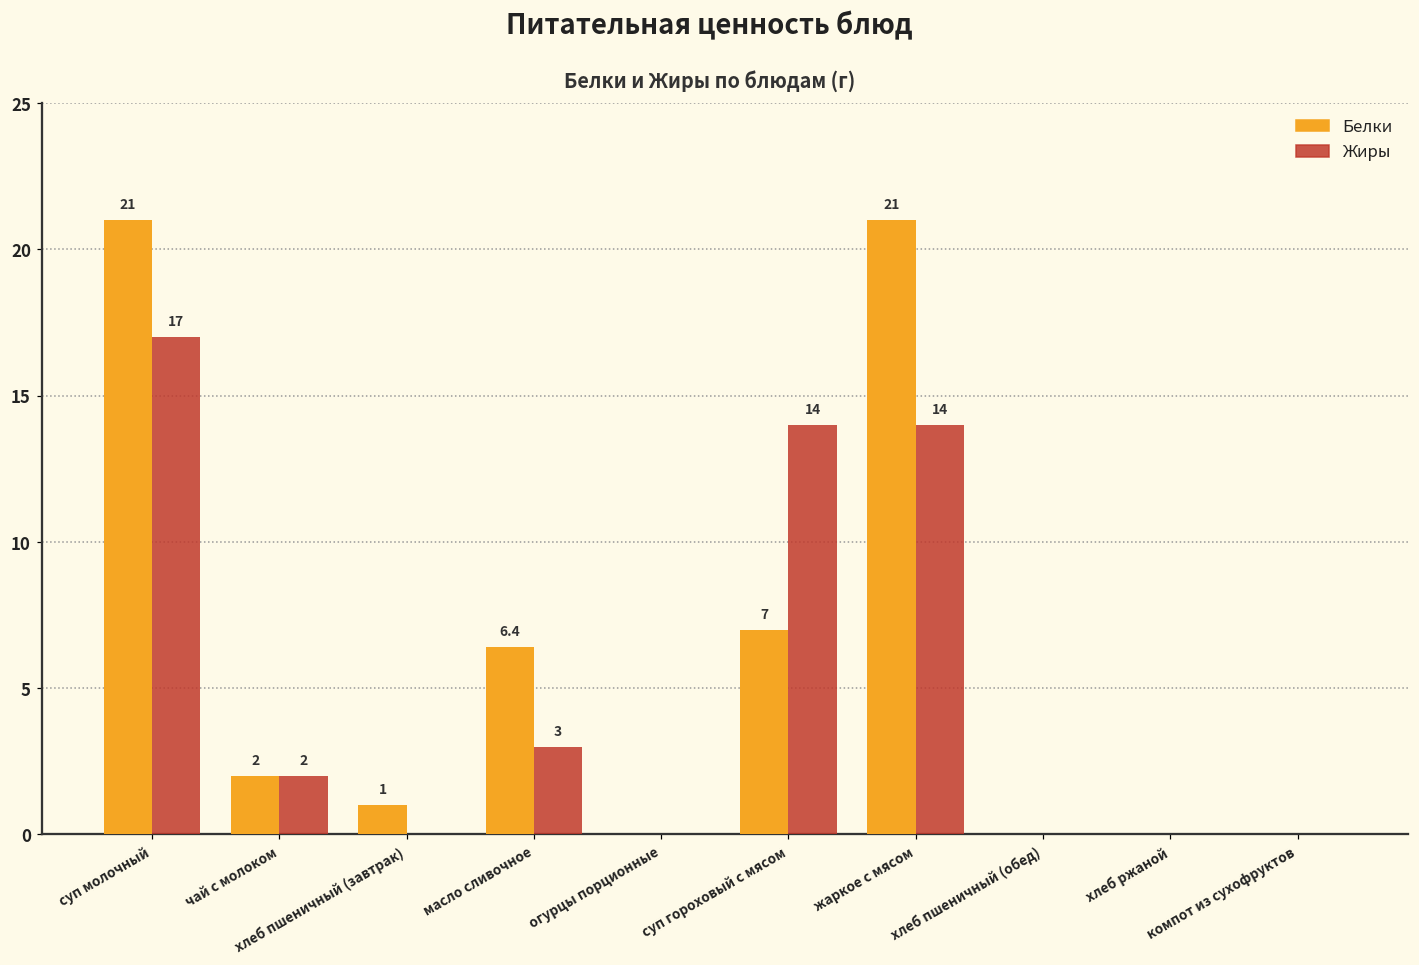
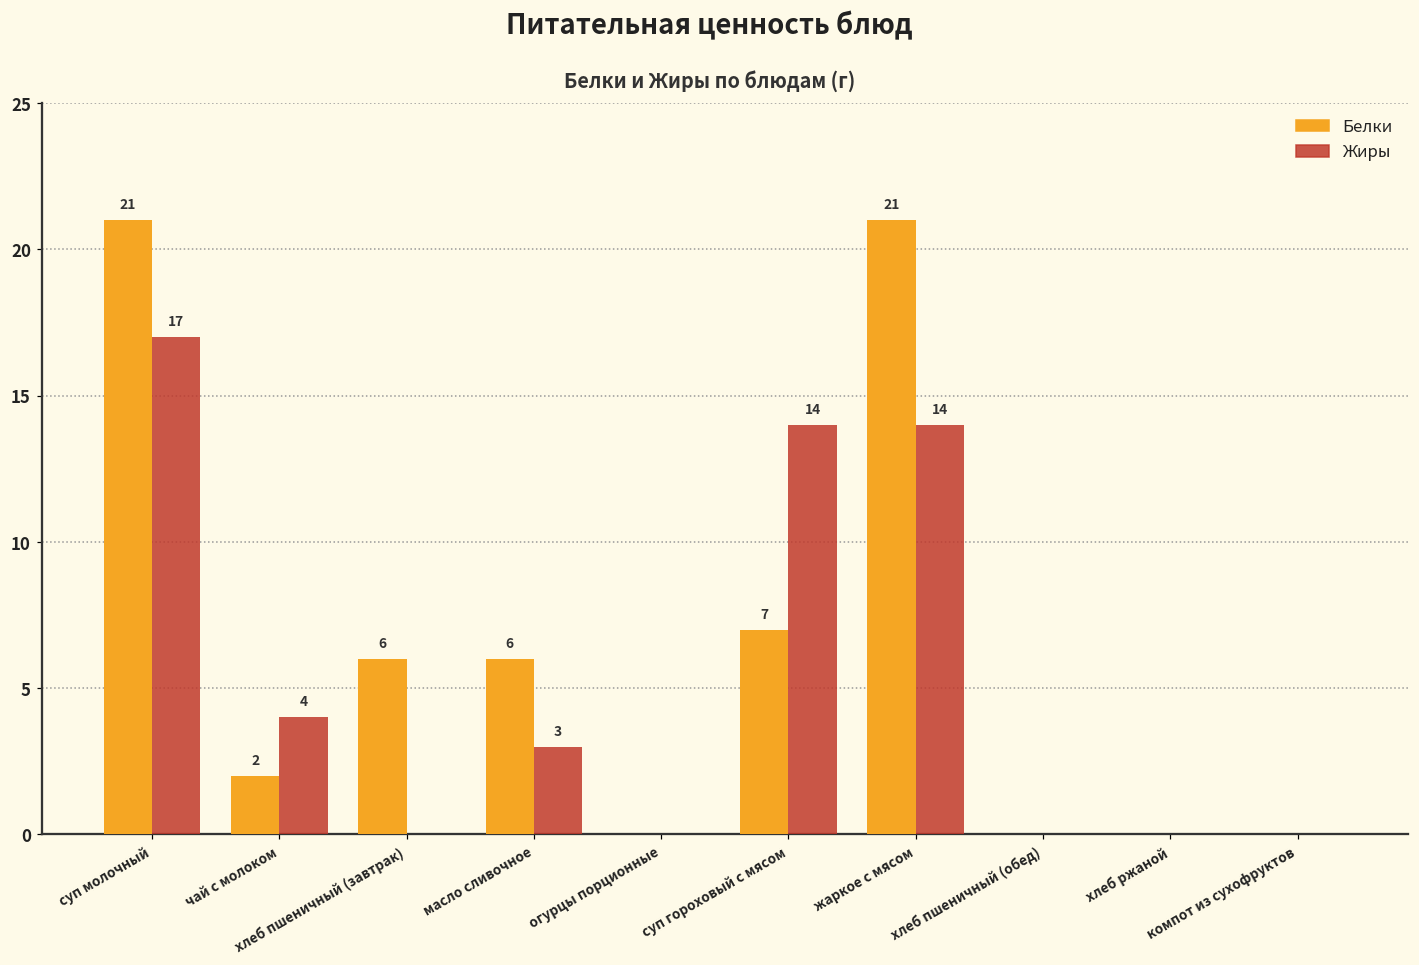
  {
    "Белки": {
      "суп молочный": 21,
      "чай с молоком": 2,
-     "хлеб пшеничный (завтрак)": 1,
-     "масло сливочное": 6.4,
+     "хлеб пшеничный (завтрак)": 6,
+     "масло сливочное": 6,
      "суп гороховый с мясом": 7,
      "жаркое с мясом": 21
    },
    "Жиры": {
      "суп молочный": 17,
-     "чай с молоком": 2,
+     "чай с молоком": 4,
      "масло сливочное": 3,
      "суп гороховый с мясом": 14,
      "жаркое с мясом": 14
    }
  }
